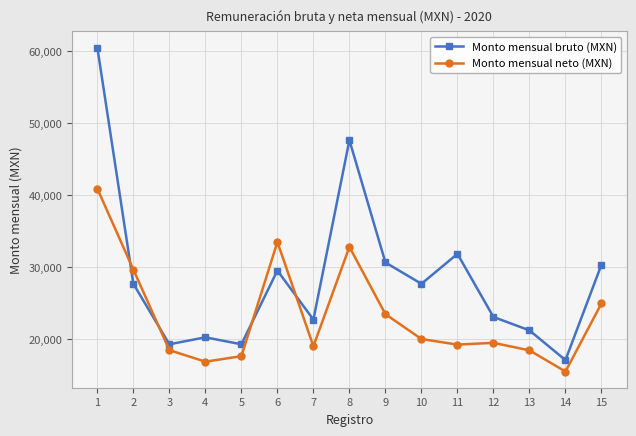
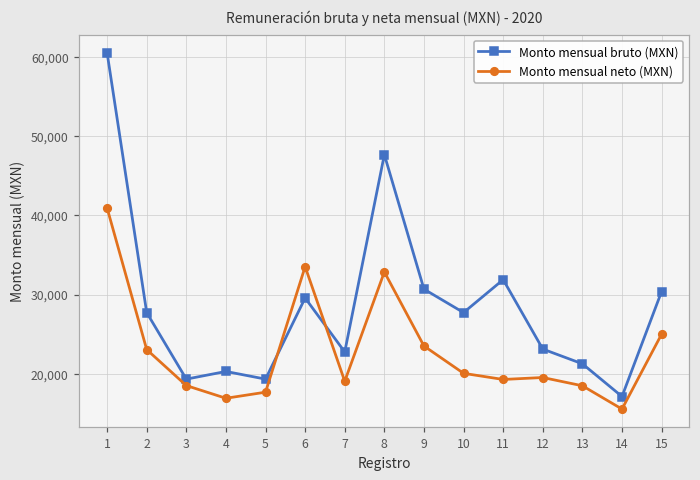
  {
    "Monto mensual bruto (MXN)": {
      "1": "61,000",
      "2": "28,000",
      "3": "19,000",
      "4": "20,000",
      "5": "19,000",
      "6": "30,000",
      "7": "23,000",
      "8": "48,000",
      "9": "31,000",
      "10": "28,000",
      "11": "32,000",
      "12": "23,000",
      "13": "21,000",
      "14": "17,000",
      "15": "30,000"
    },
    "Monto mensual neto (MXN)": {
      "1": "41,000",
-     "2": "30,000",
+     "2": "23,000",
      "3": "19,000",
      "4": "17,000",
      "5": "18,000",
      "6": "34,000",
      "7": "19,000",
      "8": "33,000",
      "9": "24,000",
      "10": "20,000",
      "11": "19,000",
      "12": "20,000",
      "13": "18,000",
      "14": "16,000",
      "15": "25,000"
    }
  }
